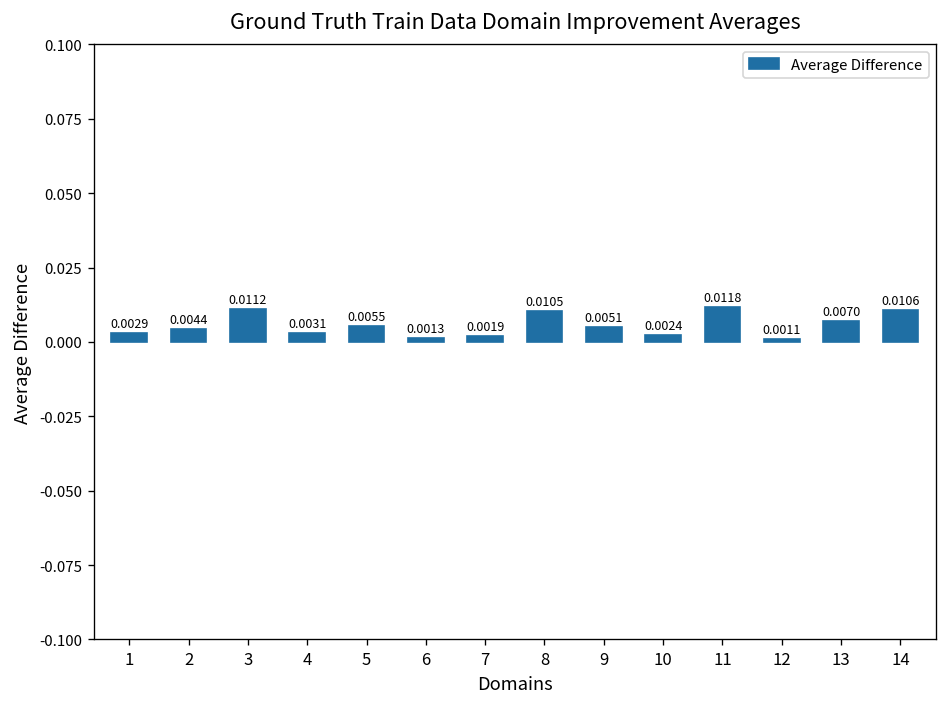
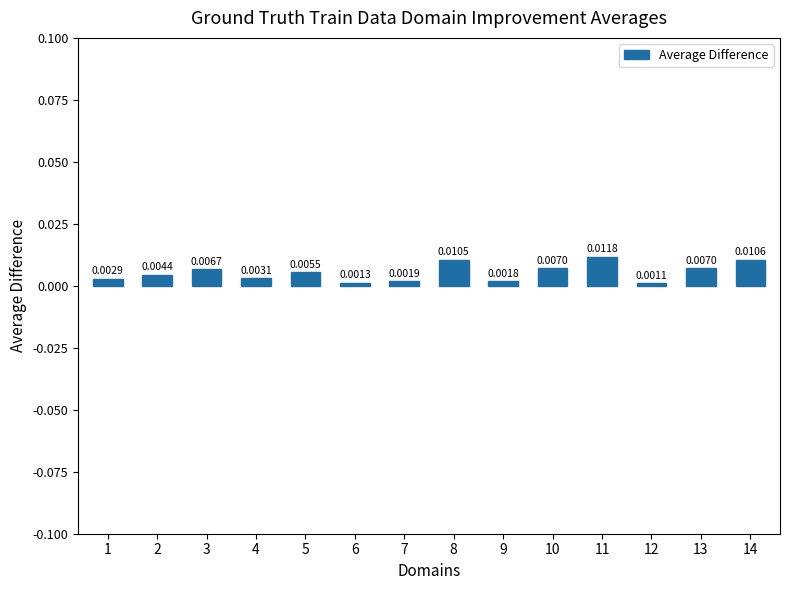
  {
    "1": 0.0029,
    "2": 0.0044,
-   "3": 0.0112,
+   "3": 0.0067,
    "4": 0.0031,
    "5": 0.0055,
    "6": 0.0013,
    "7": 0.0019,
    "8": 0.0105,
-   "9": 0.0051,
-   "10": 0.0024,
+   "9": 0.0018,
+   "10": 0.0070,
    "11": 0.0118,
    "12": 0.0011,
    "13": 0.0070,
    "14": 0.0106
  }
